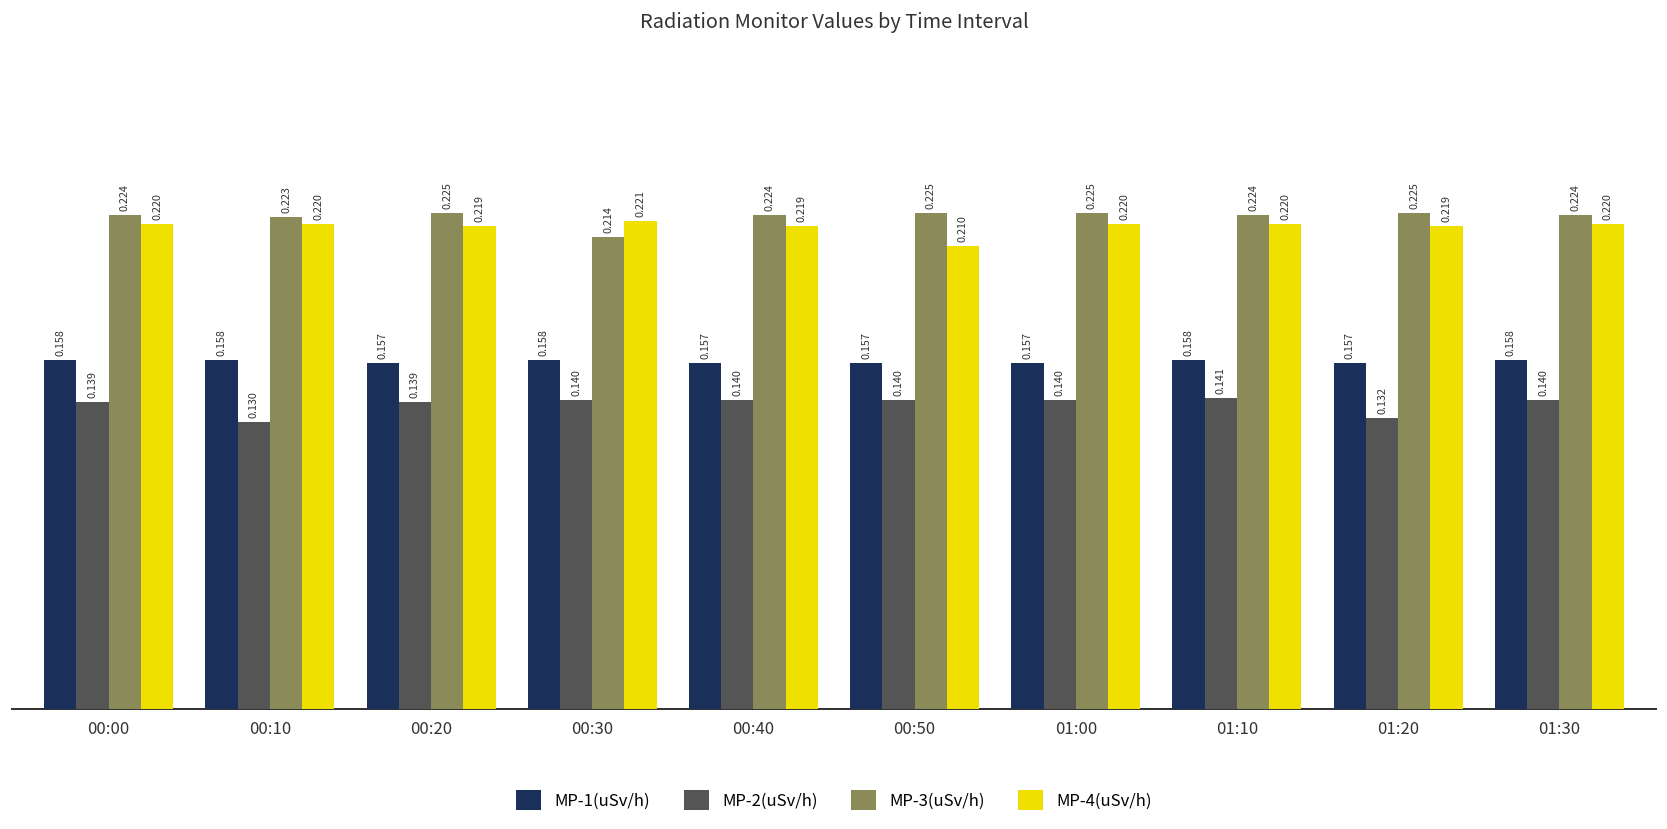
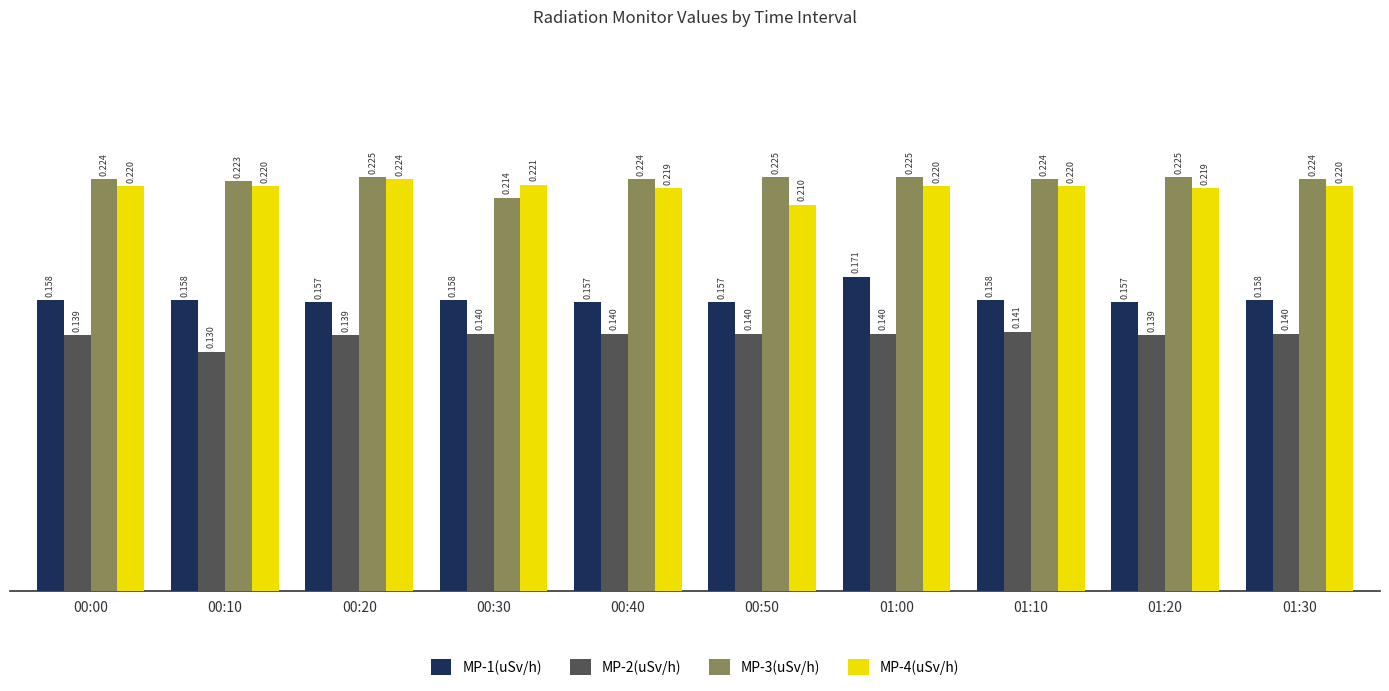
  {
    "MP-1(uSv/h)": {
      "00:00": 0.158,
      "00:10": 0.158,
      "00:20": 0.157,
      "00:30": 0.158,
      "00:40": 0.157,
      "00:50": 0.157,
-     "01:00": 0.157,
+     "01:00": 0.171,
      "01:10": 0.158,
      "01:20": 0.157,
      "01:30": 0.158
    },
    "MP-2(uSv/h)": {
      "00:00": 0.139,
      "00:10": 0.130,
      "00:20": 0.139,
      "00:30": 0.140,
      "00:40": 0.140,
      "00:50": 0.140,
      "01:00": 0.140,
      "01:10": 0.141,
-     "01:20": 0.132,
+     "01:20": 0.139,
      "01:30": 0.140
    },
    "MP-3(uSv/h)": {
      "00:00": 0.224,
      "00:10": 0.223,
      "00:20": 0.225,
      "00:30": 0.214,
      "00:40": 0.224,
      "00:50": 0.225,
      "01:00": 0.225,
      "01:10": 0.224,
      "01:20": 0.225,
      "01:30": 0.224
    },
    "MP-4(uSv/h)": {
      "00:00": 0.220,
      "00:10": 0.220,
-     "00:20": 0.219,
+     "00:20": 0.224,
      "00:30": 0.221,
      "00:40": 0.219,
      "00:50": 0.210,
      "01:00": 0.220,
      "01:10": 0.220,
      "01:20": 0.219,
      "01:30": 0.220
    }
  }
